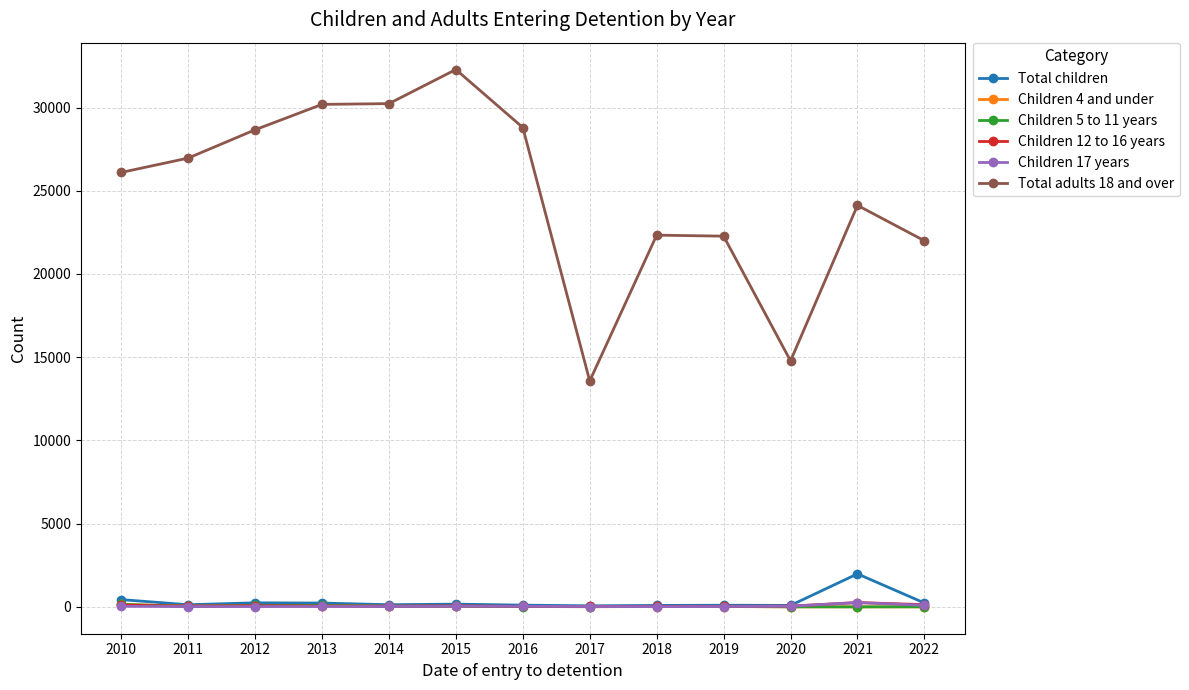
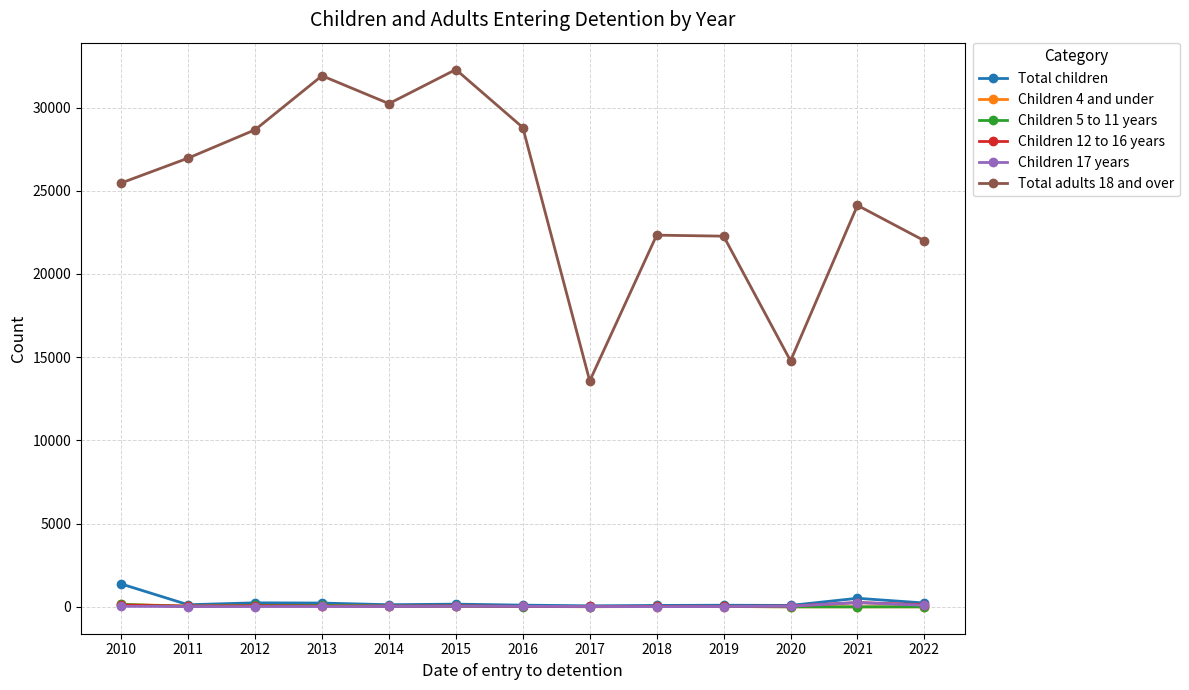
  {
    "Total children": {
-     "2010": 400,
+     "2010": 1400,
      "2012": 200,
-     "2021": 2000
+     "2021": 500
    },
    "Total adults 18 and over": {
-     "2010": 26100,
+     "2010": 25500,
      "2011": 27000,
      "2012": 28700,
-     "2013": 30200,
+     "2013": 31900,
      "2014": 30200,
      "2015": 32300,
      "2016": 28800,
      "2017": 13600,
      "2018": 22300,
      "2019": 22300,
      "2020": 14800,
      "2021": 24100,
      "2022": 22000
    }
  }
